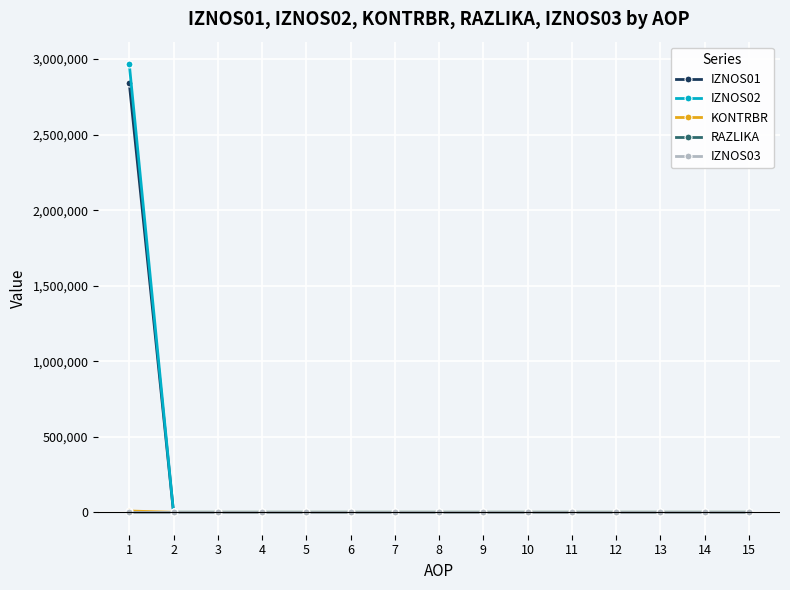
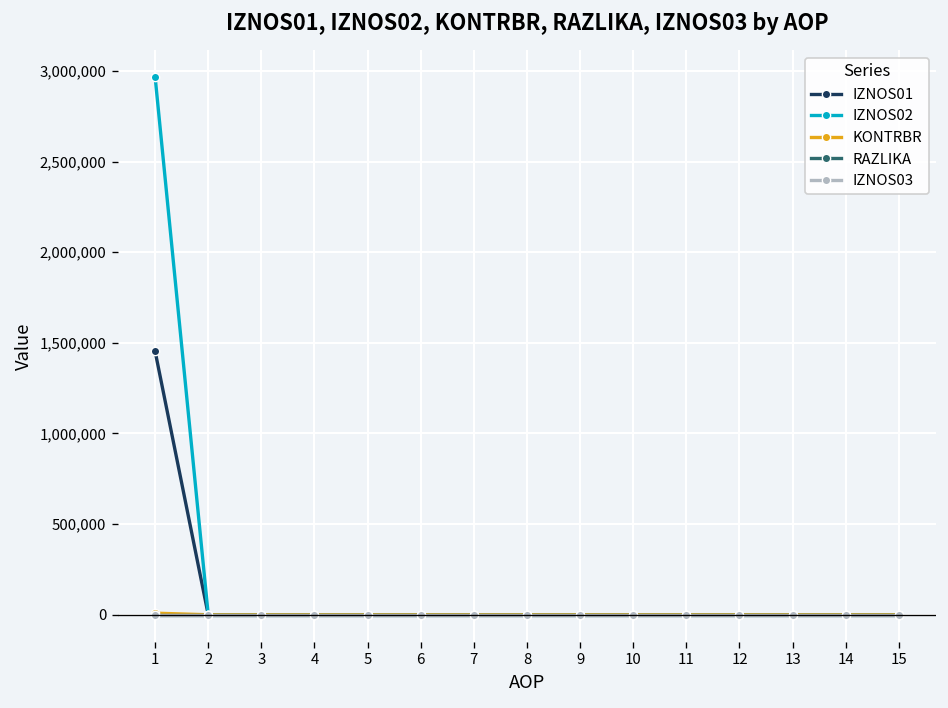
  {
    "IZNOS01": {
-     "1": "2,840,000"
+     "1": "1,450,000"
    },
    "IZNOS02": {
      "1": "2,970,000"
    }
  }
